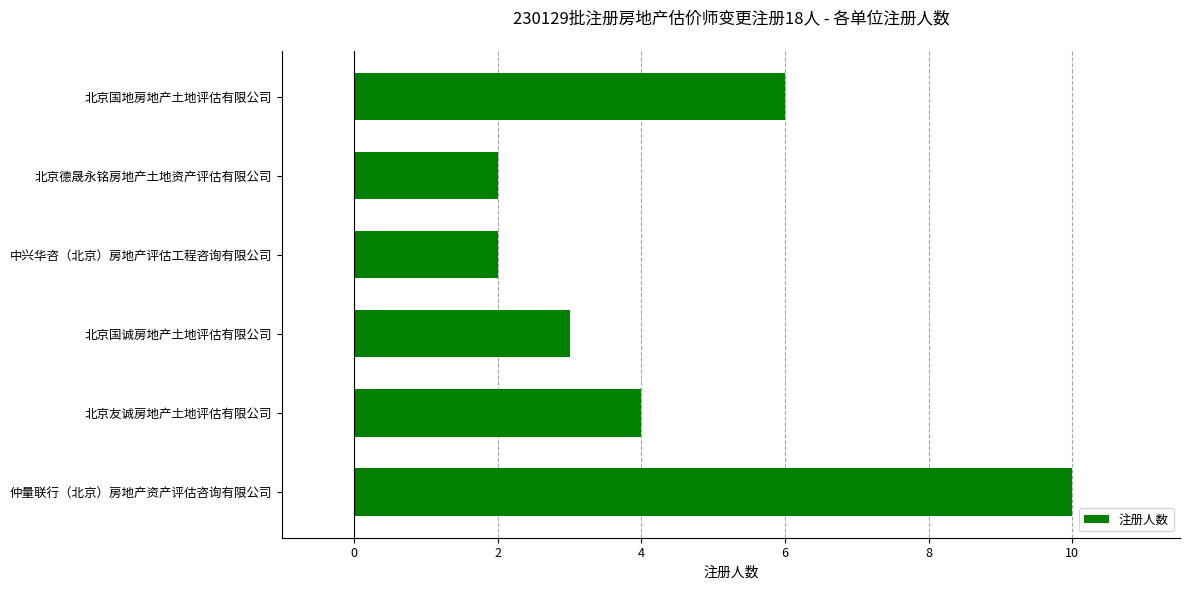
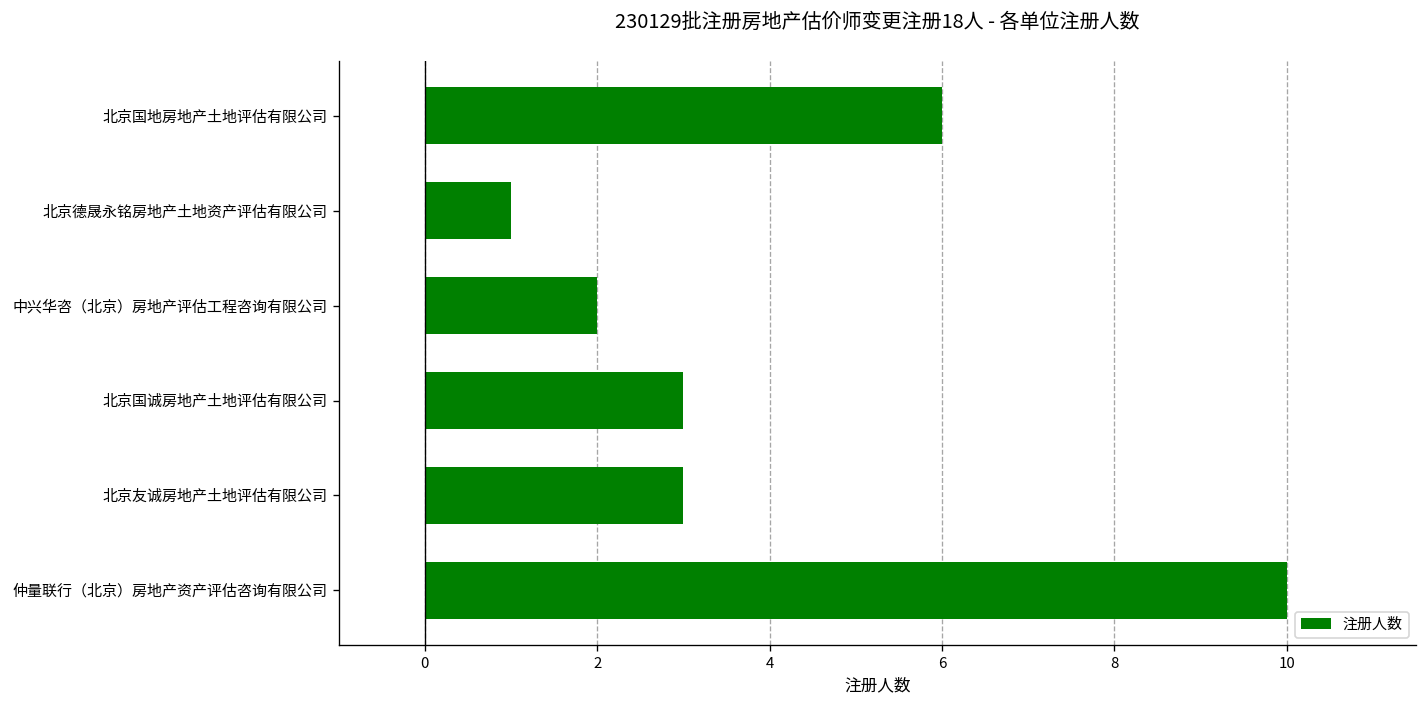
  {
    "北京国地房地产土地评估有限公司": 6,
-   "北京德晟永铭房地产土地资产评估有限公司": 2,
+   "北京德晟永铭房地产土地资产评估有限公司": 1,
    "中兴华咨（北京）房地产评估工程咨询有限公司": 2,
    "北京国诚房地产土地评估有限公司": 3,
-   "北京友诚房地产土地评估有限公司": 4,
+   "北京友诚房地产土地评估有限公司": 3,
    "仲量联行（北京）房地产资产评估咨询有限公司": 10
  }
